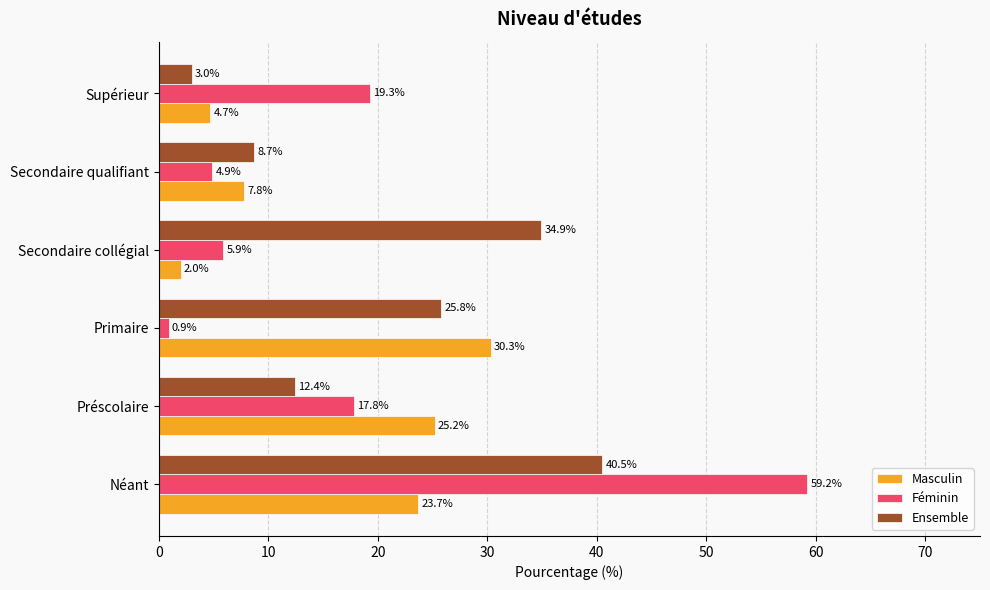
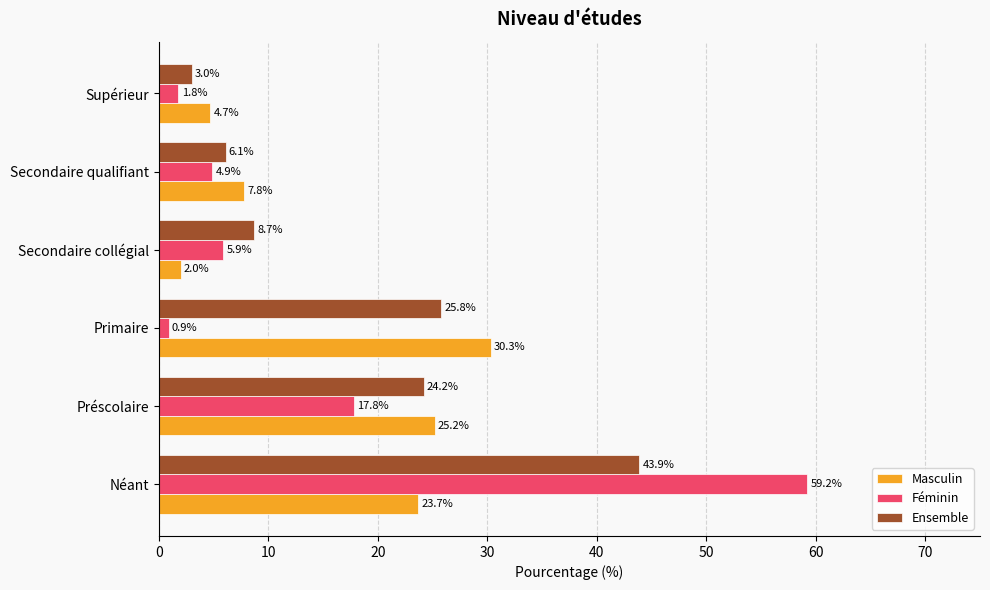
  {
    "Masculin": {
      "Supérieur": "4.7%",
      "Secondaire qualifiant": "7.8%",
      "Secondaire collégial": "2.0%",
      "Primaire": "30.3%",
      "Préscolaire": "25.2%",
      "Néant": "23.7%"
    },
    "Féminin": {
-     "Supérieur": "19.3%",
+     "Supérieur": "1.8%",
      "Secondaire qualifiant": "4.9%",
      "Secondaire collégial": "5.9%",
      "Primaire": "0.9%",
      "Préscolaire": "17.8%",
      "Néant": "59.2%"
    },
    "Ensemble": {
      "Supérieur": "3.0%",
-     "Secondaire qualifiant": "8.7%",
-     "Secondaire collégial": "34.9%",
+     "Secondaire qualifiant": "6.1%",
+     "Secondaire collégial": "8.7%",
      "Primaire": "25.8%",
-     "Préscolaire": "12.4%",
-     "Néant": "40.5%"
+     "Préscolaire": "24.2%",
+     "Néant": "43.9%"
    }
  }
